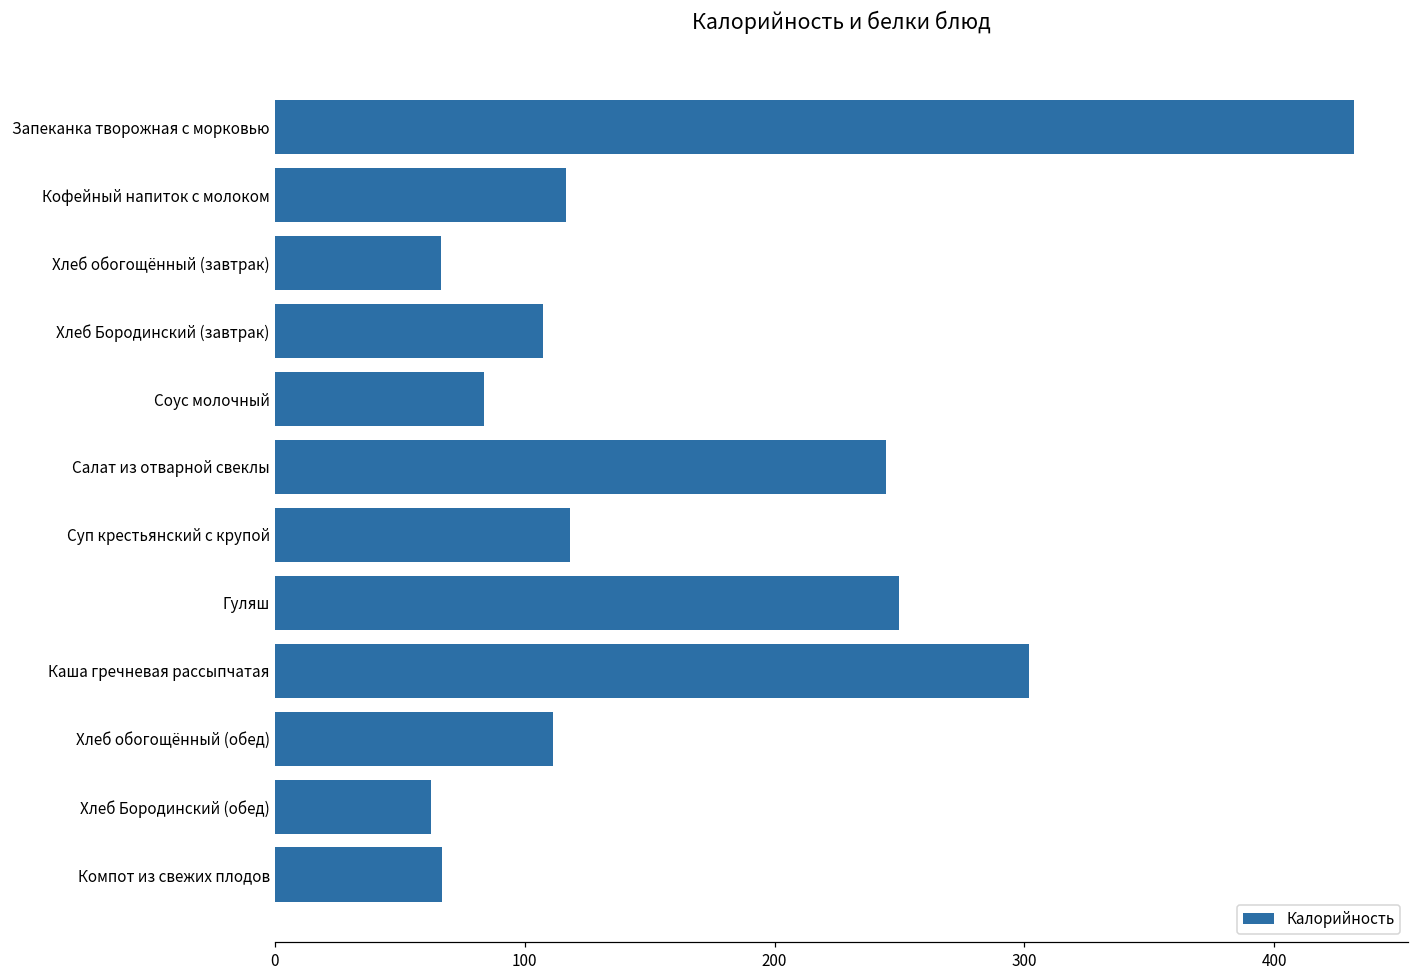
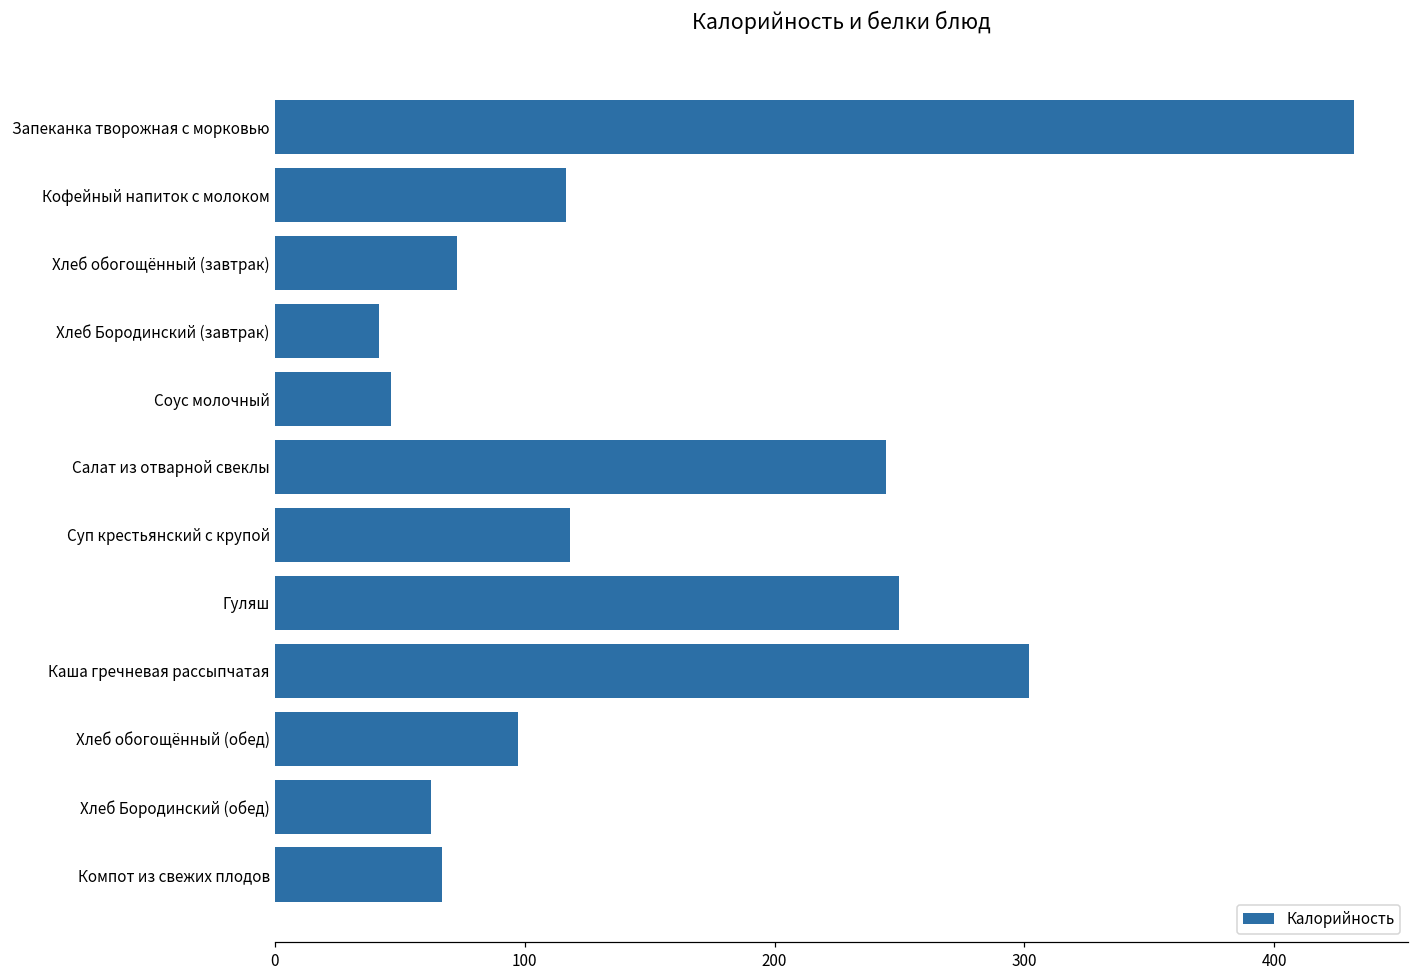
  {
    "Запеканка творожная с морковью": 432,
    "Кофейный напиток с молоком": 116,
-   "Хлеб обогощённый (завтрак)": 66,
-   "Хлеб Бородинский (завтрак)": 107,
-   "Соус молочный": 84,
+   "Хлеб обогощённый (завтрак)": 73,
+   "Хлеб Бородинский (завтрак)": 42,
+   "Соус молочный": 47,
    "Салат из отварной свеклы": 245,
    "Суп крестьянский с крупой": 118,
    "Гуляш": 250,
    "Каша гречневая рассыпчатая": 302,
-   "Хлеб обогощённый (обед)": 111,
+   "Хлеб обогощённый (обед)": 97,
    "Хлеб Бородинский (обед)": 62,
    "Компот из свежих плодов": 67
  }
